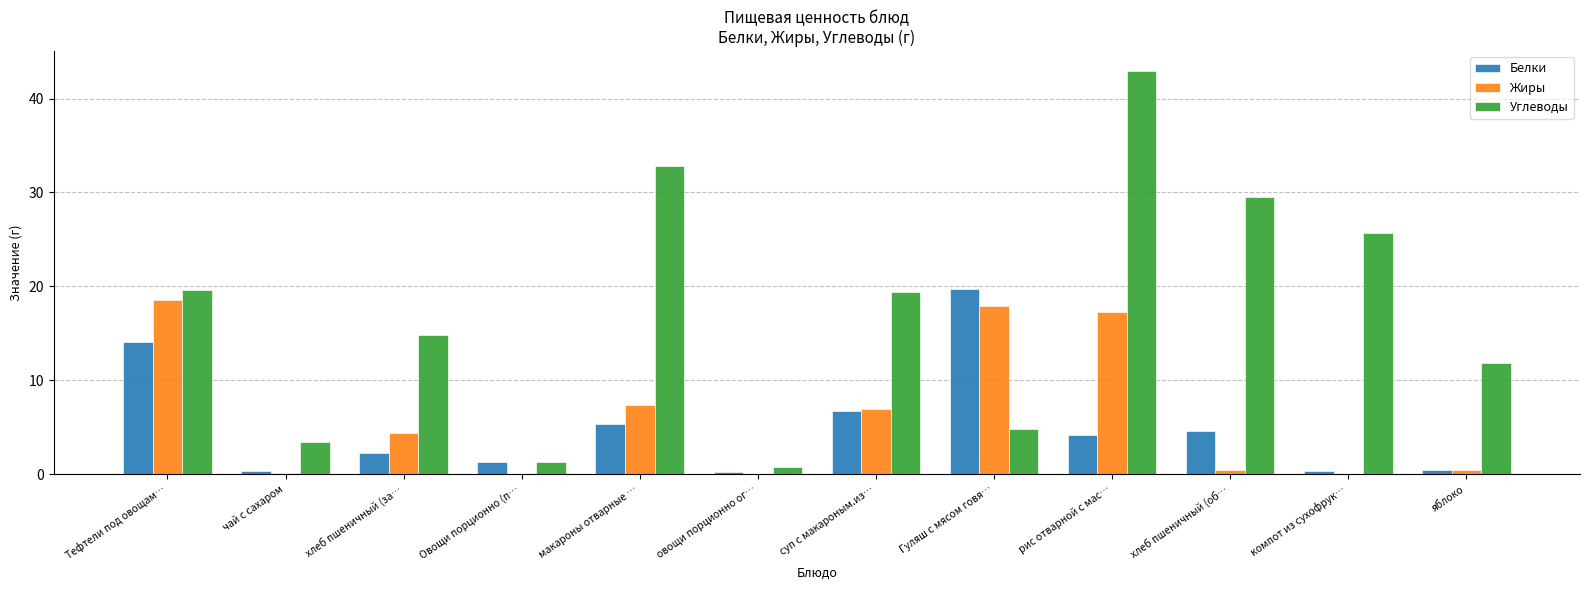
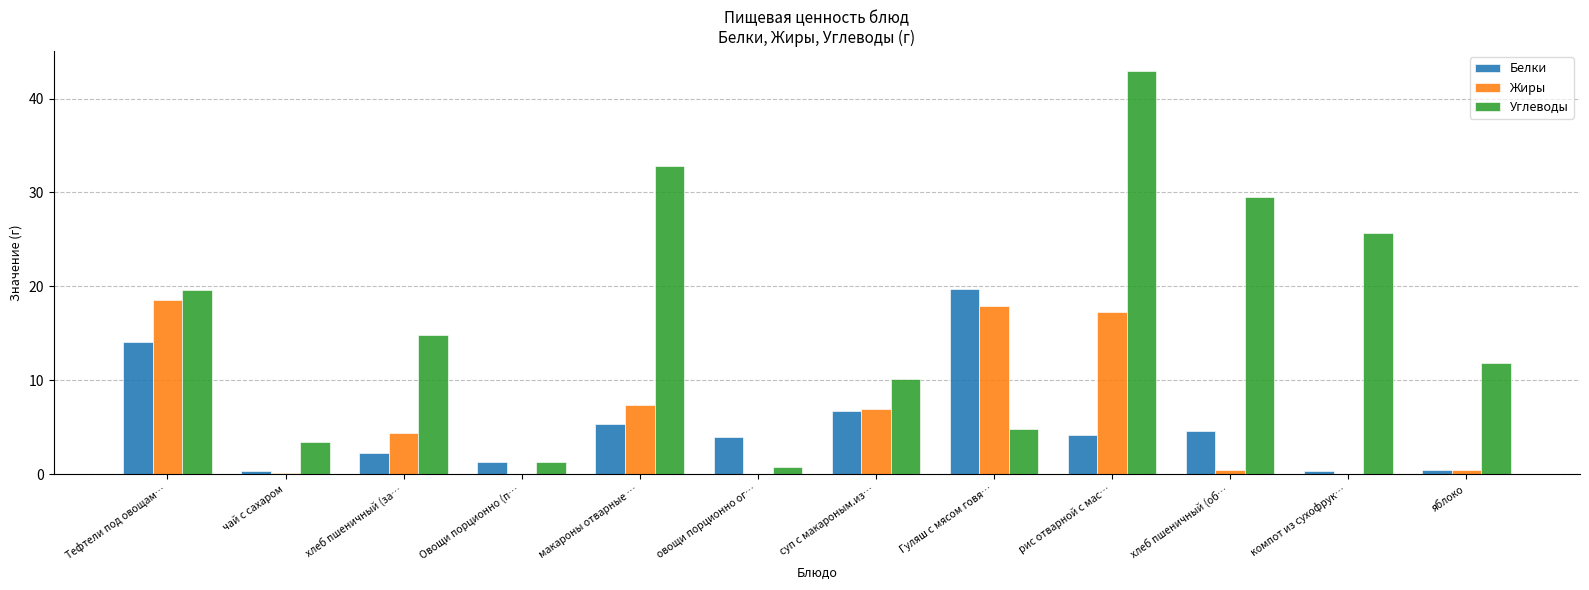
  {
    "Белки": {
      "Тефтели под овощам…": 14,
      "чай с сахаром": 0,
      "хлеб пшеничный (за…": 2,
      "Овощи порционно (п…": 1,
      "макароны отварные …": 5,
-     "овощи порционно ог…": 0,
+     "овощи порционно ог…": 4,
      "суп с макароным.из…": 7,
      "Гуляш с мясом говя…": 20,
      "рис отварной с мас…": 4,
      "хлеб пшеничный (об…": 5,
      "компот из сухофрук…": 0,
      "яблоко": 1
    },
    "Жиры": {
      "Тефтели под овощам…": 19,
      "хлеб пшеничный (за…": 4,
      "макароны отварные …": 7,
      "суп с макароным.из…": 7,
      "Гуляш с мясом говя…": 18,
      "рис отварной с мас…": 17,
      "хлеб пшеничный (об…": 1,
      "компот из сухофрук…": 0,
      "яблоко": 1
    },
    "Углеводы": {
      "Тефтели под овощам…": 20,
      "чай с сахаром": 3,
      "хлеб пшеничный (за…": 15,
      "Овощи порционно (п…": 1,
      "макароны отварные …": 33,
      "овощи порционно ог…": 1,
-     "суп с макароным.из…": 19,
+     "суп с макароным.из…": 10,
      "Гуляш с мясом говя…": 5,
      "рис отварной с мас…": 43,
      "хлеб пшеничный (об…": 30,
      "компот из сухофрук…": 26,
      "яблоко": 12
    }
  }
